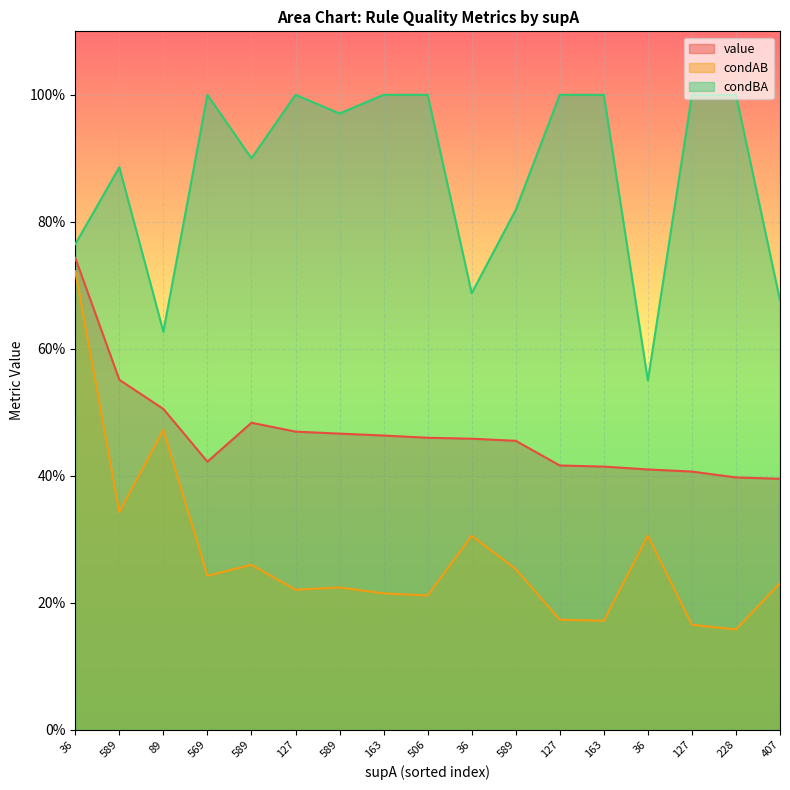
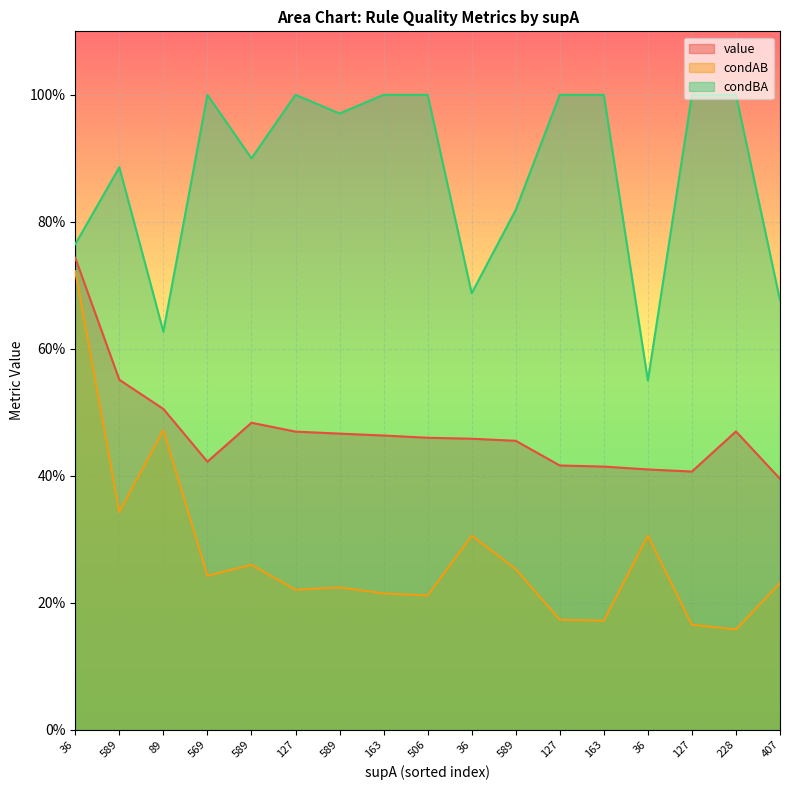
  {
    "value": {
      "89": "51%",
      "569": "42%",
      "506": "46%",
-     "228": "40%",
+     "228": "47%",
      "407": "40%"
    },
    "condAB": {
      "89": "47%",
      "569": "24%",
      "506": "21%",
      "228": "16%",
      "407": "23%"
    },
    "condBA": {
      "89": "63%",
      "569": "100%",
      "506": "100%",
      "407": "68%"
    }
  }
